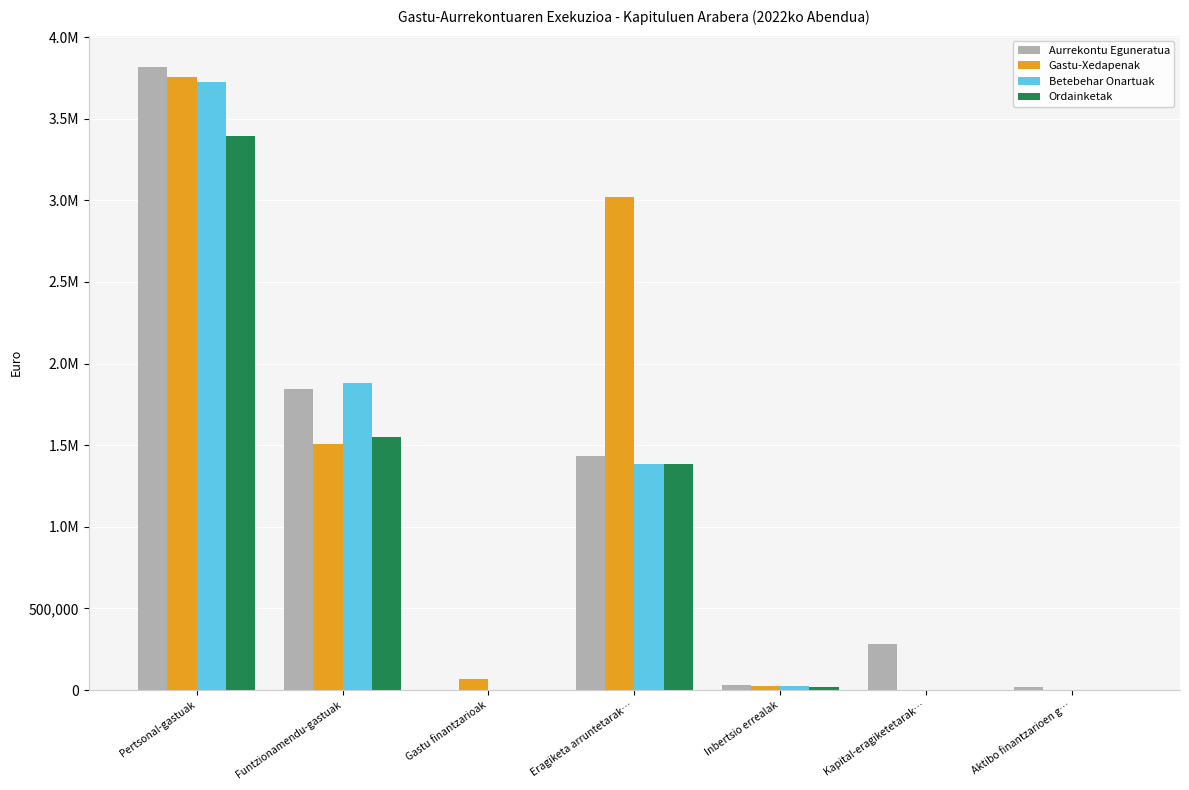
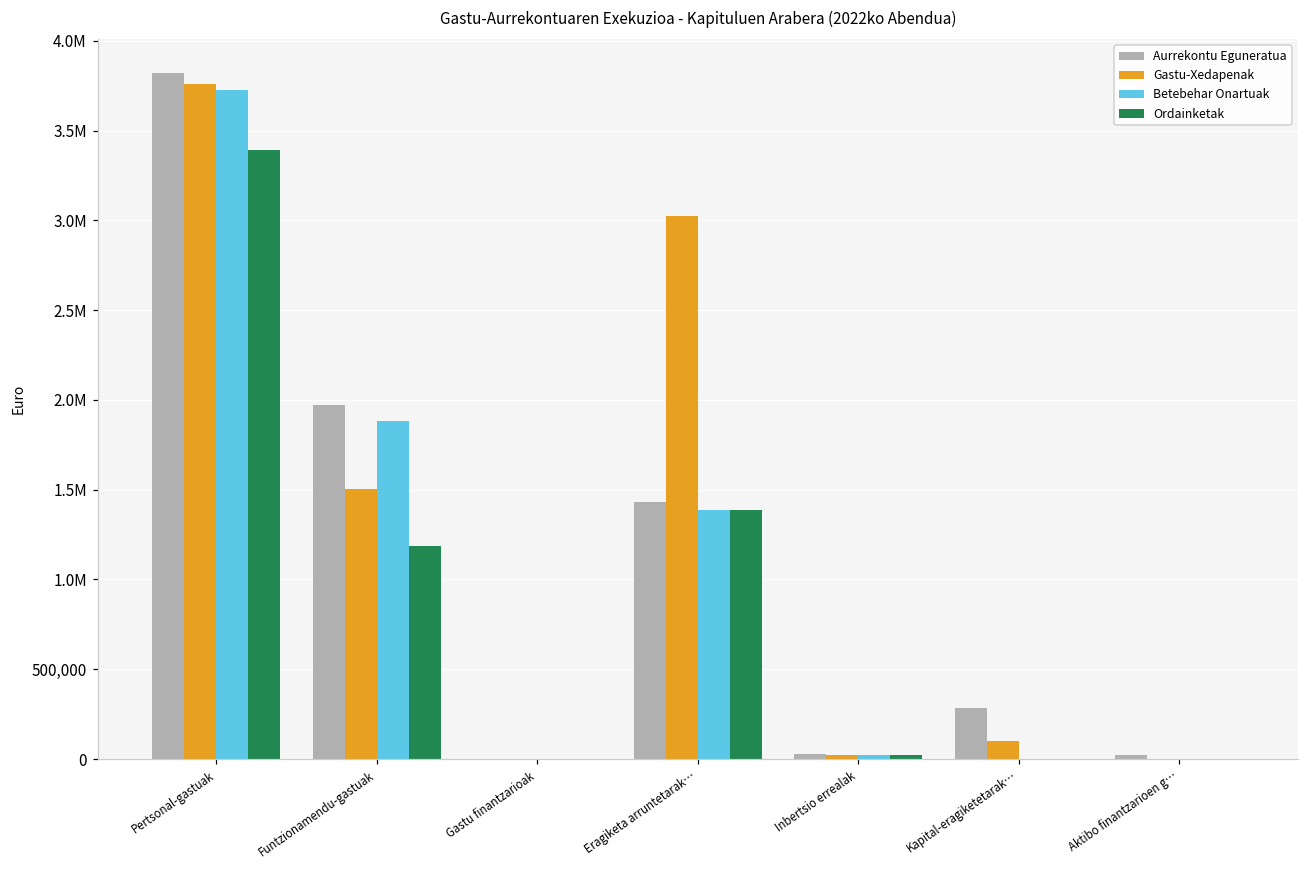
  {
    "Aurrekontu Eguneratua": {
      "Pertsonal-gastuak": "3,820,000",
-     "Funtzionamendu-gastuak": "1,840,000",
+     "Funtzionamendu-gastuak": "1,970,000",
      "Eragiketa arruntetarak…": "1,430,000",
      "Inbertsio errealak": "30,000",
      "Kapital-eragiketetarak…": "280,000",
      "Aktibo finantzarioen g…": "20,000"
    },
    "Gastu-Xedapenak": {
      "Pertsonal-gastuak": "3,760,000",
      "Funtzionamendu-gastuak": "1,510,000",
-     "Gastu finantzarioak": "70,000",
+     "Gastu finantzarioak": "0",
      "Eragiketa arruntetarak…": "3,020,000",
      "Inbertsio errealak": "20,000",
-     "Kapital-eragiketetarak…": "0",
+     "Kapital-eragiketetarak…": "100,000",
      "Aktibo finantzarioen g…": "0"
    },
    "Betebehar Onartuak": {
      "Pertsonal-gastuak": "3,730,000",
      "Funtzionamendu-gastuak": "1,880,000",
      "Eragiketa arruntetarak…": "1,390,000",
      "Inbertsio errealak": "20,000",
      "Aktibo finantzarioen g…": "0"
    },
    "Ordainketak": {
      "Pertsonal-gastuak": "3,390,000",
-     "Funtzionamendu-gastuak": "1,550,000",
+     "Funtzionamendu-gastuak": "1,180,000",
      "Eragiketa arruntetarak…": "1,390,000",
      "Inbertsio errealak": "20,000",
      "Aktibo finantzarioen g…": "0"
    }
  }
